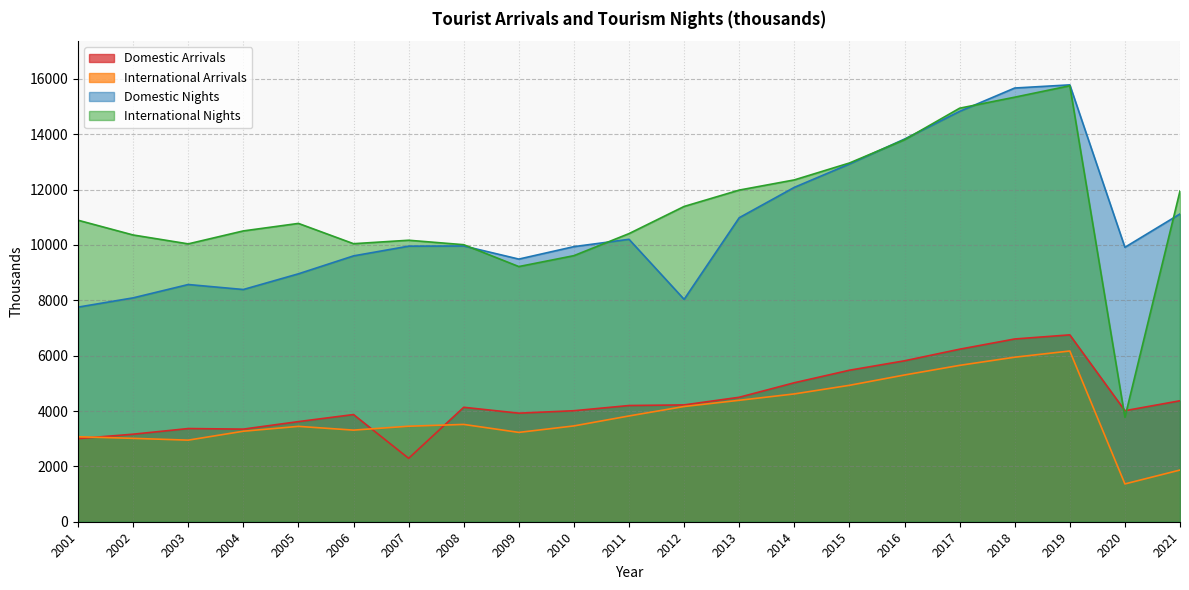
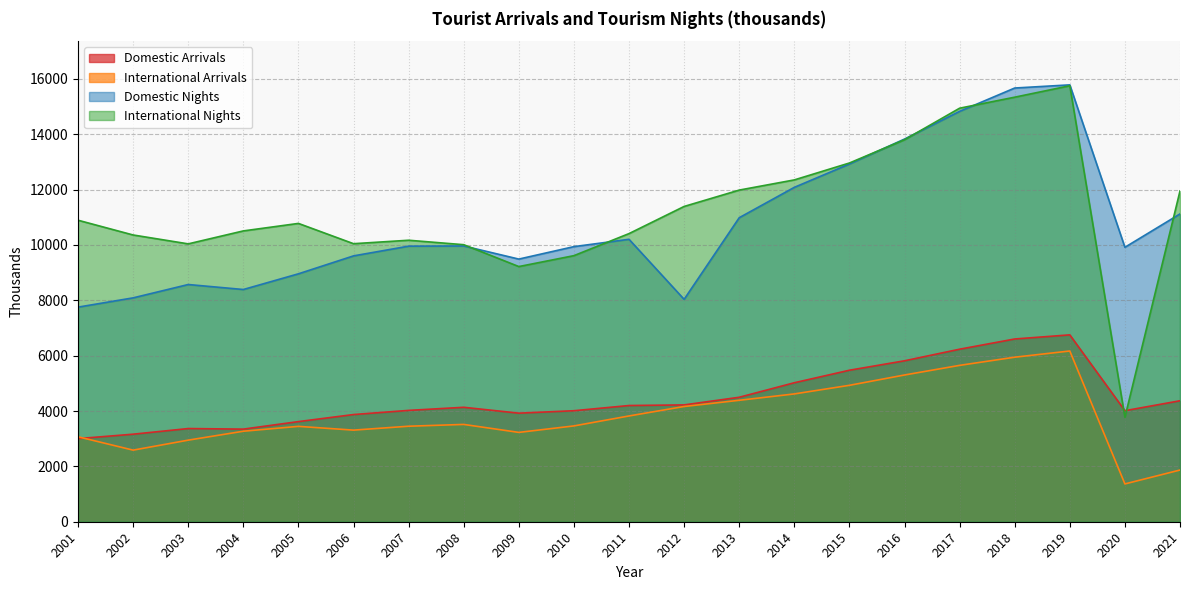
  {
    "Domestic Arrivals": {
      "2002": 3200,
      "2003": 3400,
      "2005": 3600,
      "2006": 3900,
-     "2007": 2300,
+     "2007": 4000,
      "2008": 4100,
      "2009": 3900,
      "2010": 4000,
      "2011": 4200,
      "2013": 4500,
      "2014": 5000,
      "2015": 5500,
      "2016": 5800,
      "2017": 6200,
      "2018": 6600,
      "2019": 6800,
      "2020": 4000,
      "2021": 4400
    },
    "International Arrivals": {
-     "2002": 3000,
+     "2002": 2600,
      "2003": 2900,
      "2005": 3400,
      "2006": 3300,
      "2007": 3500,
      "2008": 3500,
      "2009": 3200,
      "2010": 3500,
      "2011": 3800,
      "2013": 4400,
      "2014": 4600,
      "2015": 4900,
      "2016": 5300,
      "2017": 5700,
      "2018": 5900,
      "2019": 6200,
      "2020": 1400,
      "2021": 1900
    },
    "Domestic Nights": {
      "2001": 7800,
      "2002": 8100,
      "2003": 8600,
      "2004": 8400,
      "2005": 9000,
      "2006": 9600,
      "2007": 10000,
      "2009": 9500,
      "2010": 9900,
      "2011": 10200,
      "2012": 8000,
      "2013": 11000,
      "2014": 12100,
      "2017": 14800,
      "2018": 15700,
      "2020": 9900,
      "2021": 11100
    },
    "International Nights": {
      "2001": 10900,
      "2002": 10400,
      "2003": 10000,
      "2004": 10500,
      "2005": 10800,
      "2006": 10000,
      "2007": 10200,
      "2009": 9200,
      "2010": 9600,
      "2011": 10400,
      "2012": 11400,
      "2013": 12000,
      "2014": 12400,
      "2017": 14900,
      "2018": 15300,
      "2020": 3800,
      "2021": 12000
    }
  }
